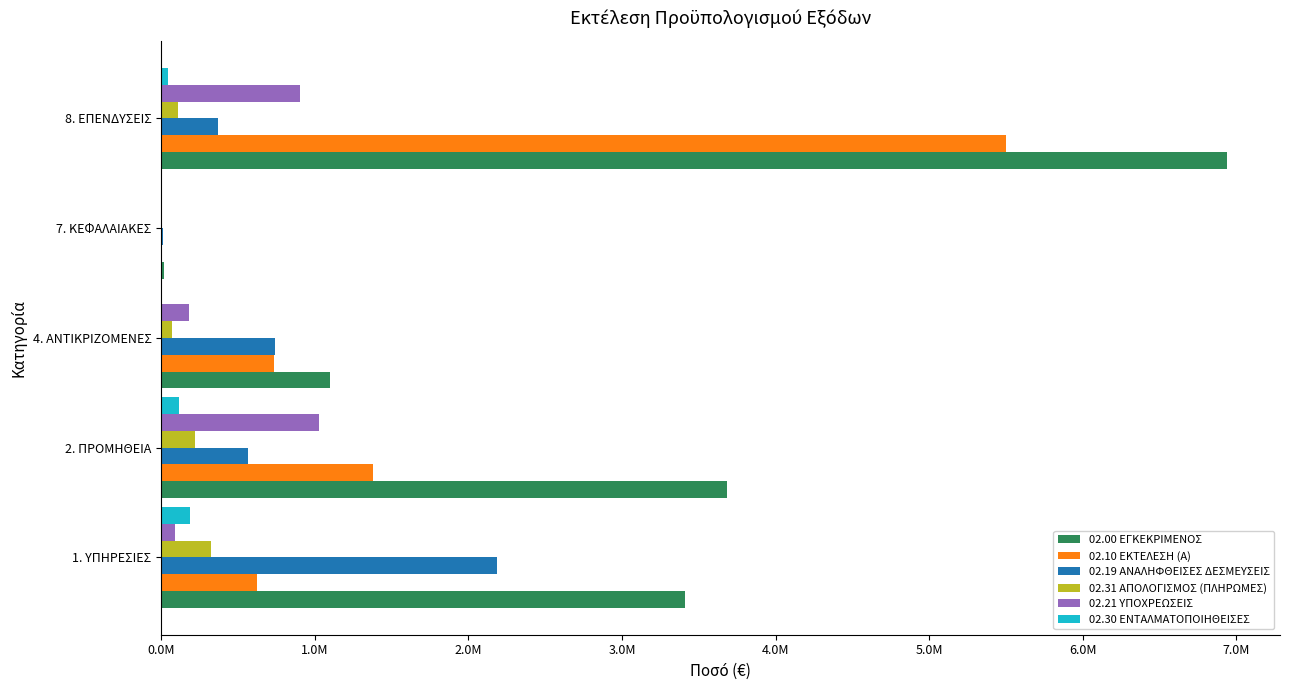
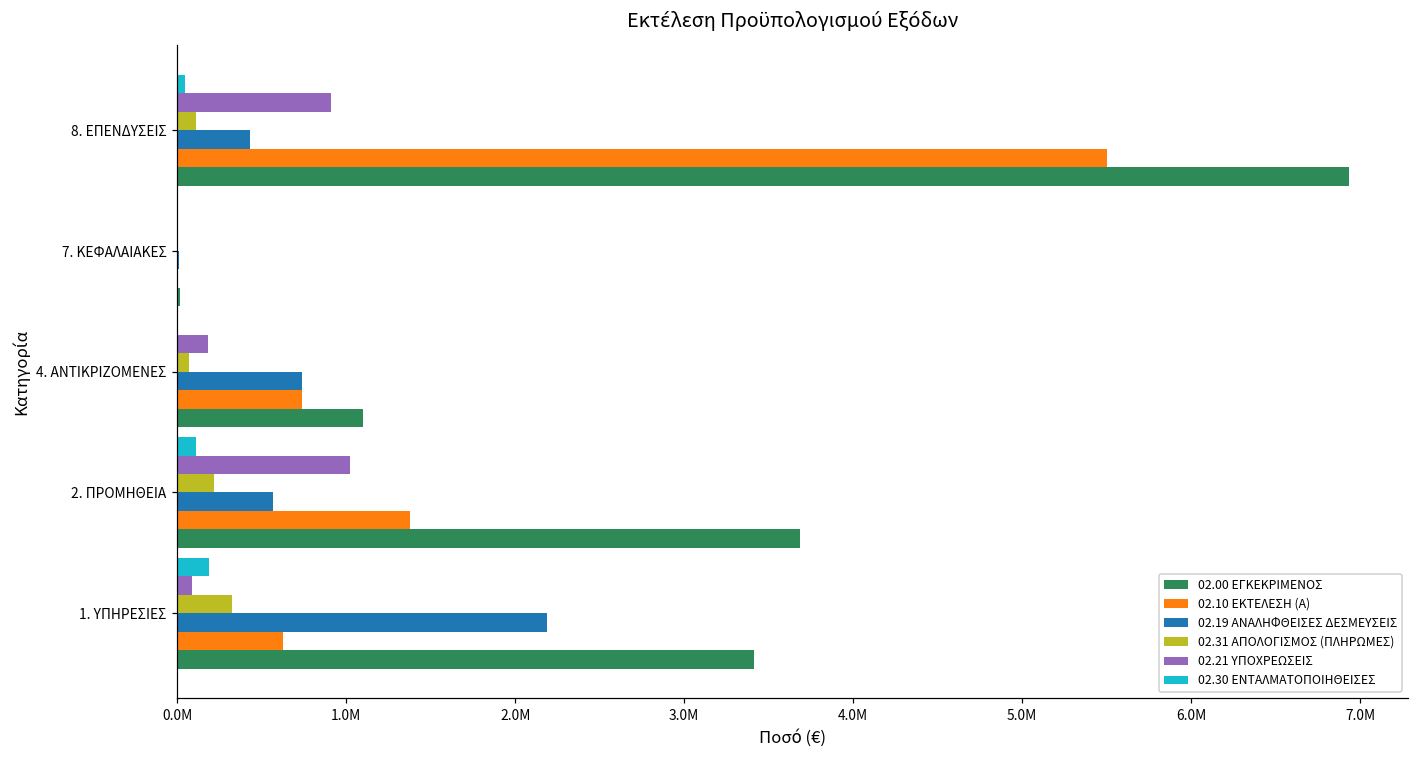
  {
    "02.00 ΕΓΚΕΚΡΙΜΕΝΟΣ": {
      "8. ΕΠΕΝΔΥΣΕΙΣ": 6940000,
      "7. ΚΕΦΑΛΑΙΑΚΕΣ": 20000,
      "4. ΑΝΤΙΚΡΙΖΟΜΕΝΕΣ": 1100000,
      "2. ΠΡΟΜΗΘΕΙΑ": 3680000,
      "1. ΥΠΗΡΕΣΙΕΣ": 3410000
    },
    "02.10 ΕΚΤΕΛΕΣΗ (Α)": {
      "8. ΕΠΕΝΔΥΣΕΙΣ": 5500000,
      "4. ΑΝΤΙΚΡΙΖΟΜΕΝΕΣ": 740000,
      "2. ΠΡΟΜΗΘΕΙΑ": 1380000,
      "1. ΥΠΗΡΕΣΙΕΣ": 630000
    },
    "02.19 ΑΝΑΛΗΦΘΕΙΣΕΣ ΔΕΣΜΕΥΣΕΙΣ": {
-     "8. ΕΠΕΝΔΥΣΕΙΣ": 370000,
+     "8. ΕΠΕΝΔΥΣΕΙΣ": 430000,
      "4. ΑΝΤΙΚΡΙΖΟΜΕΝΕΣ": 740000,
      "2. ΠΡΟΜΗΘΕΙΑ": 570000,
      "1. ΥΠΗΡΕΣΙΕΣ": 2190000
    },
    "02.31 ΑΠΟΛΟΓΙΣΜΟΣ (ΠΛΗΡΩΜΕΣ)": {
      "8. ΕΠΕΝΔΥΣΕΙΣ": 110000,
      "4. ΑΝΤΙΚΡΙΖΟΜΕΝΕΣ": 70000,
      "2. ΠΡΟΜΗΘΕΙΑ": 220000,
      "1. ΥΠΗΡΕΣΙΕΣ": 320000
    },
    "02.21 ΥΠΟΧΡΕΩΣΕΙΣ": {
      "8. ΕΠΕΝΔΥΣΕΙΣ": 910000,
      "4. ΑΝΤΙΚΡΙΖΟΜΕΝΕΣ": 180000,
      "2. ΠΡΟΜΗΘΕΙΑ": 1030000,
      "1. ΥΠΗΡΕΣΙΕΣ": 90000
    },
    "02.30 ΕΝΤΑΛΜΑΤΟΠΟΙΗΘΕΙΣΕΣ": {
      "8. ΕΠΕΝΔΥΣΕΙΣ": 50000,
      "7. ΚΕΦΑΛΑΙΑΚΕΣ": 0,
      "4. ΑΝΤΙΚΡΙΖΟΜΕΝΕΣ": 0,
      "2. ΠΡΟΜΗΘΕΙΑ": 110000,
      "1. ΥΠΗΡΕΣΙΕΣ": 190000
    }
  }
